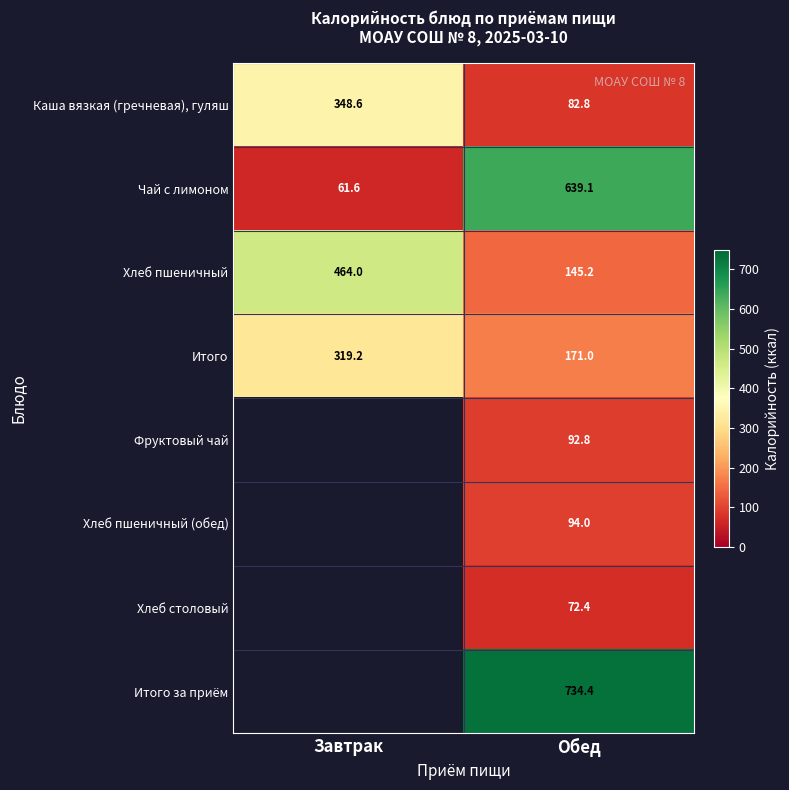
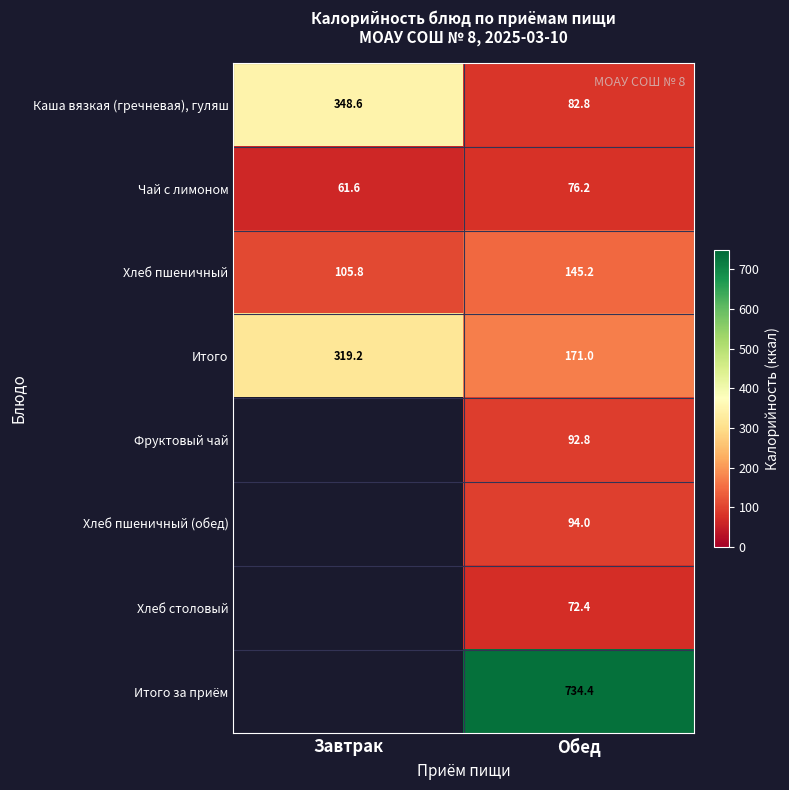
  {
    "Каша вязкая (гречневая), гуляш": {
      "Завтрак": 348.6
    },
    "Чай с лимоном": {
      "Завтрак": 61.6,
-     "Обед": 639.1
+     "Обед": 76.2
    },
    "Хлеб пшеничный": {
-     "Завтрак": 464.0,
+     "Завтрак": 105.8,
      "Обед": 145.2
    },
    "Итого": {
      "Завтрак": 319.2,
      "Обед": 171.0
    },
    "Фруктовый чай": {
      "Обед": 92.8
    },
    "Хлеб пшеничный (обед)": {
      "Обед": 94.0
    },
    "Хлеб столовый": {
      "Обед": 72.4
    },
    "Итого за приём": {
      "Обед": 734.4
    }
  }
